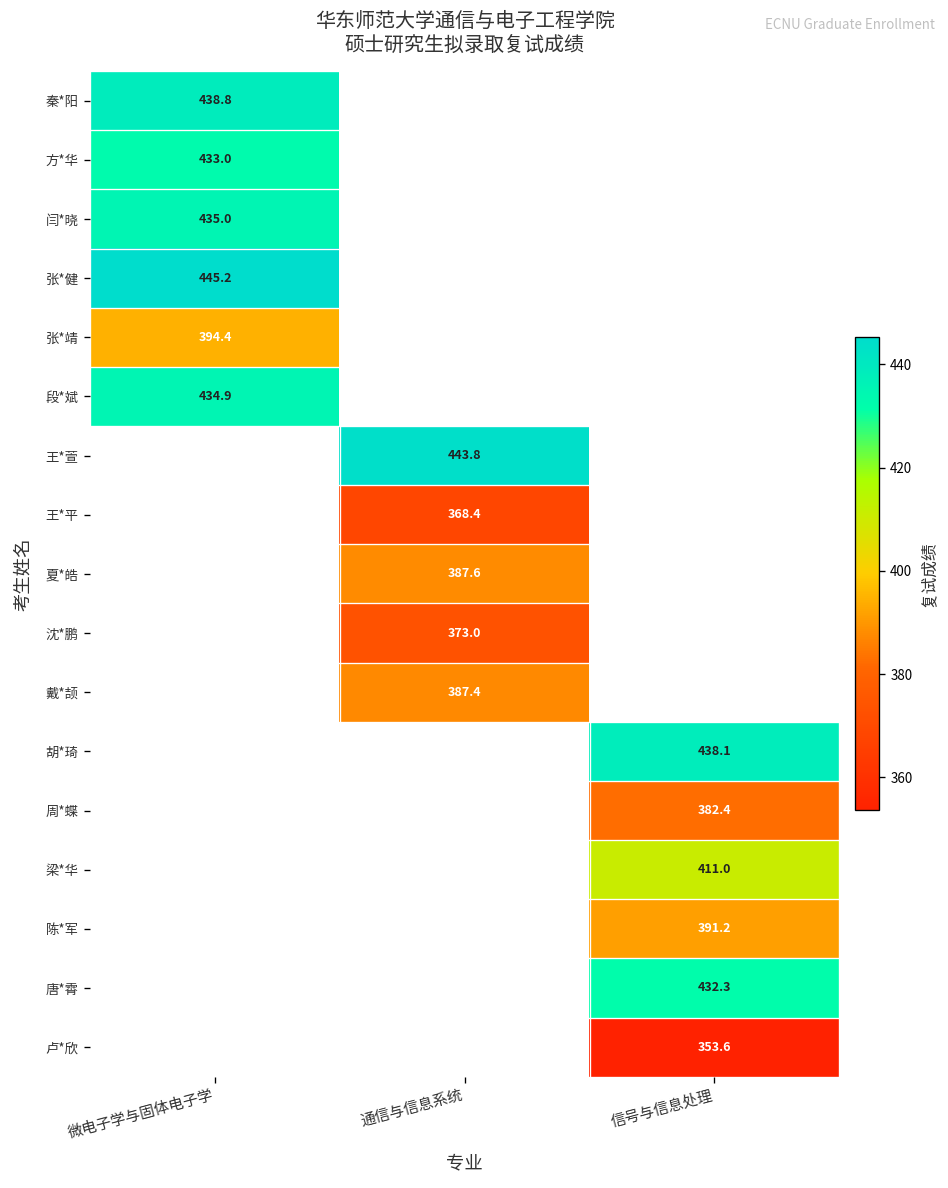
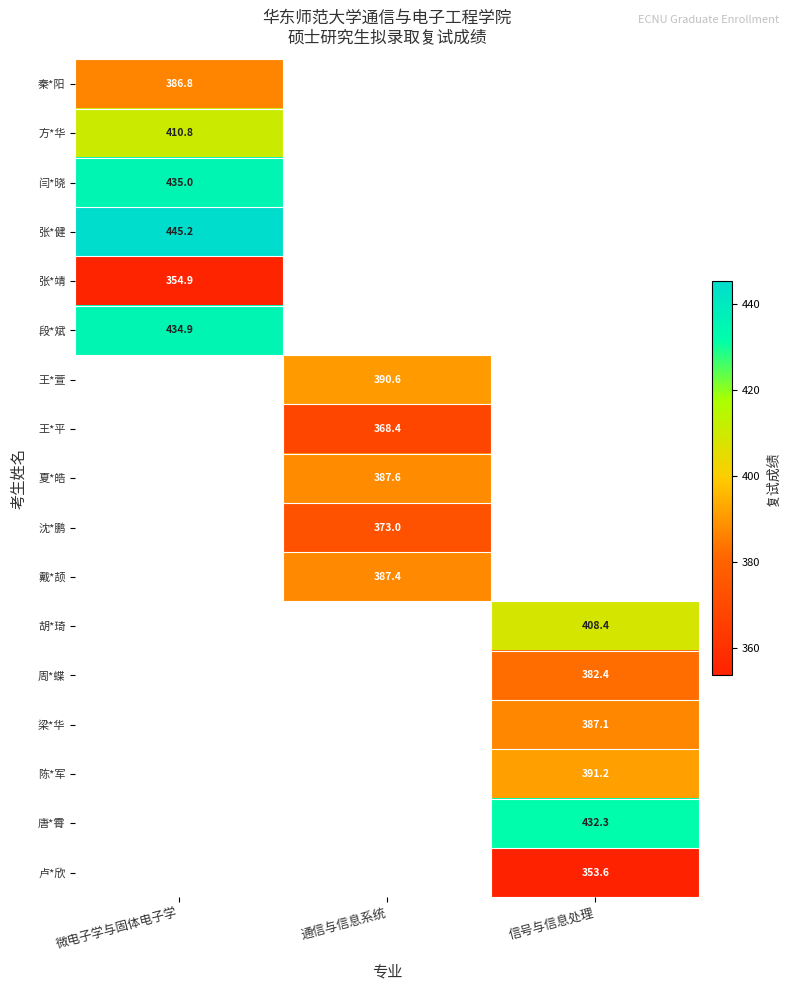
  {
    "秦*阳": {
-     "微电子学与固体电子学": 438.8
+     "微电子学与固体电子学": 386.8
    },
    "方*华": {
-     "微电子学与固体电子学": 433.0
+     "微电子学与固体电子学": 410.8
    },
    "闫*晓": {
      "微电子学与固体电子学": 435.0
    },
    "张*健": {
      "微电子学与固体电子学": 445.2
    },
    "张*靖": {
-     "微电子学与固体电子学": 394.4
+     "微电子学与固体电子学": 354.9
    },
    "段*斌": {
      "微电子学与固体电子学": 434.9
    },
    "王*萱": {
-     "通信与信息系统": 443.8
+     "通信与信息系统": 390.6
    },
    "王*平": {
      "通信与信息系统": 368.4
    },
    "夏*皓": {
      "通信与信息系统": 387.6
    },
    "沈*鹏": {
      "通信与信息系统": 373.0
    },
    "戴*颉": {
      "通信与信息系统": 387.4
    },
    "胡*琦": {
-     "信号与信息处理": 438.1
+     "信号与信息处理": 408.4
    },
    "周*蝶": {
      "信号与信息处理": 382.4
    },
    "梁*华": {
-     "信号与信息处理": 411.0
+     "信号与信息处理": 387.1
    },
    "陈*军": {
      "信号与信息处理": 391.2
    },
    "唐*霄": {
      "信号与信息处理": 432.3
    },
    "卢*欣": {
      "信号与信息处理": 353.6
    }
  }
